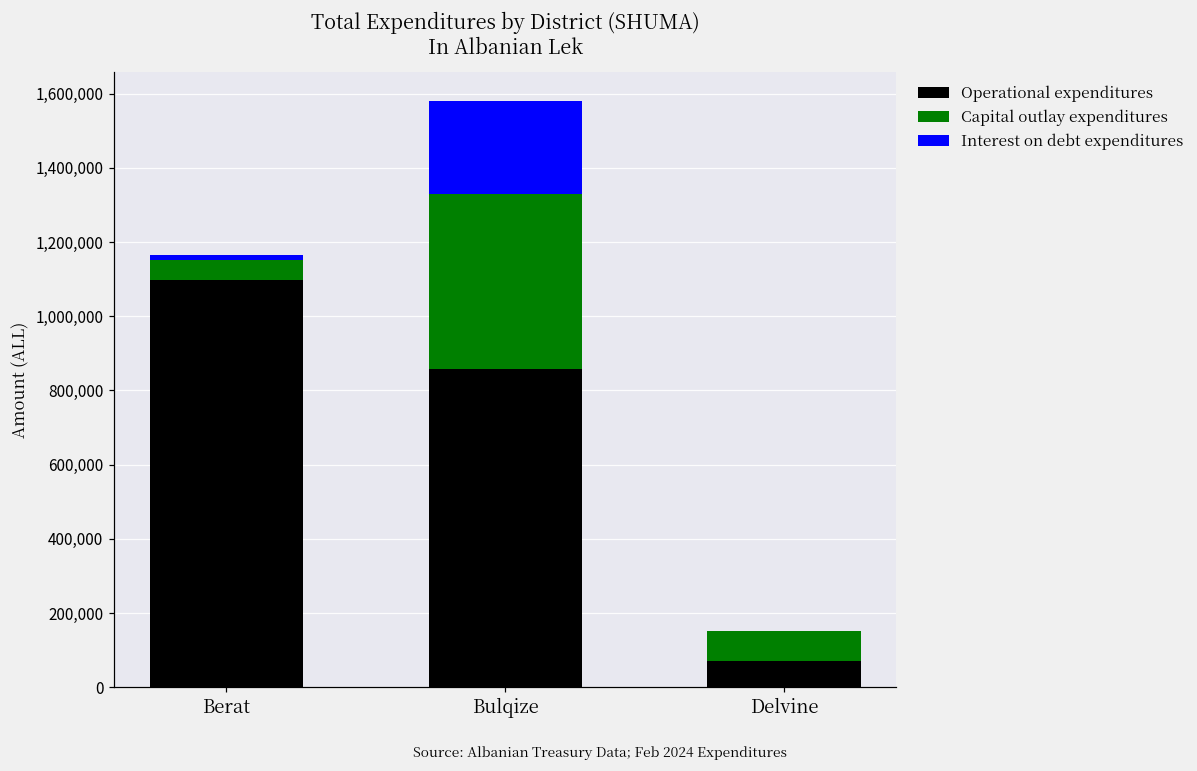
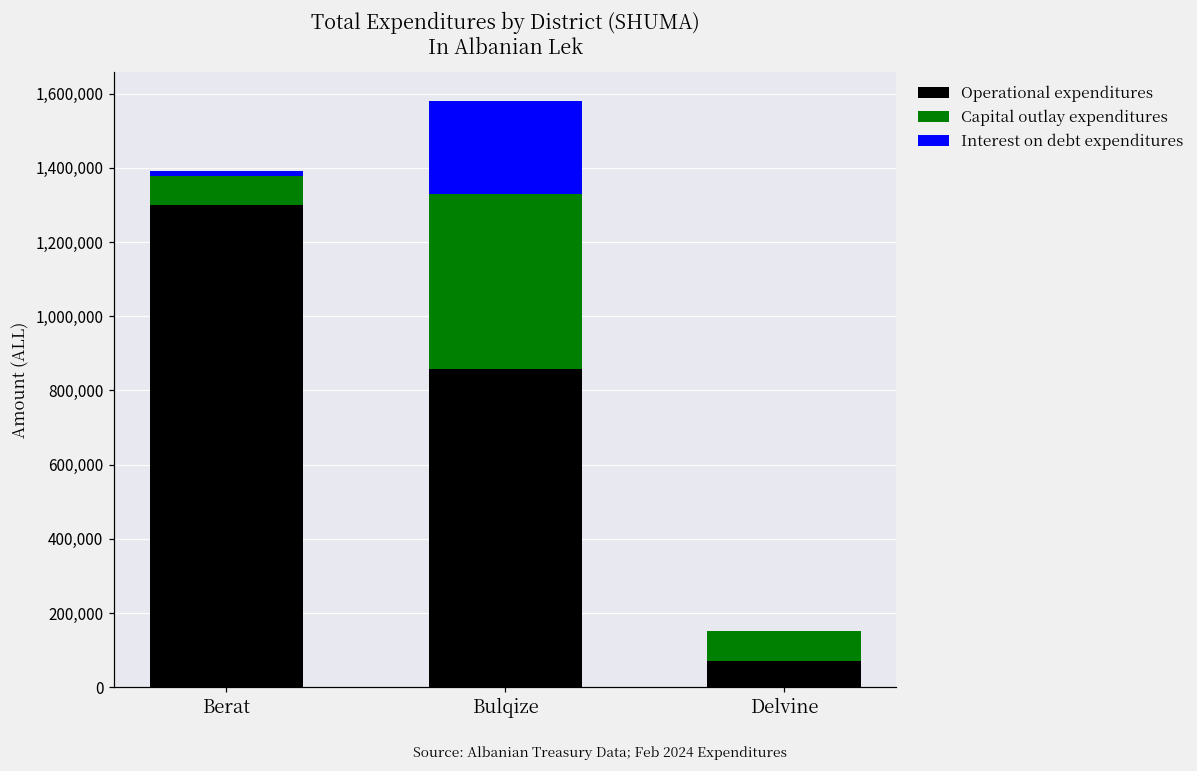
  {
    "Operational expenditures": {
-     "Berat": "1,100,000",
+     "Berat": "1,300,000",
      "Bulqize": "860,000",
      "Delvine": "70,000"
    },
    "Capital outlay expenditures": {
-     "Berat": "50,000",
+     "Berat": "80,000",
      "Bulqize": "470,000",
      "Delvine": "80,000"
    },
    "Interest on debt expenditures": {
      "Berat": "10,000",
      "Bulqize": "250,000"
    }
  }
